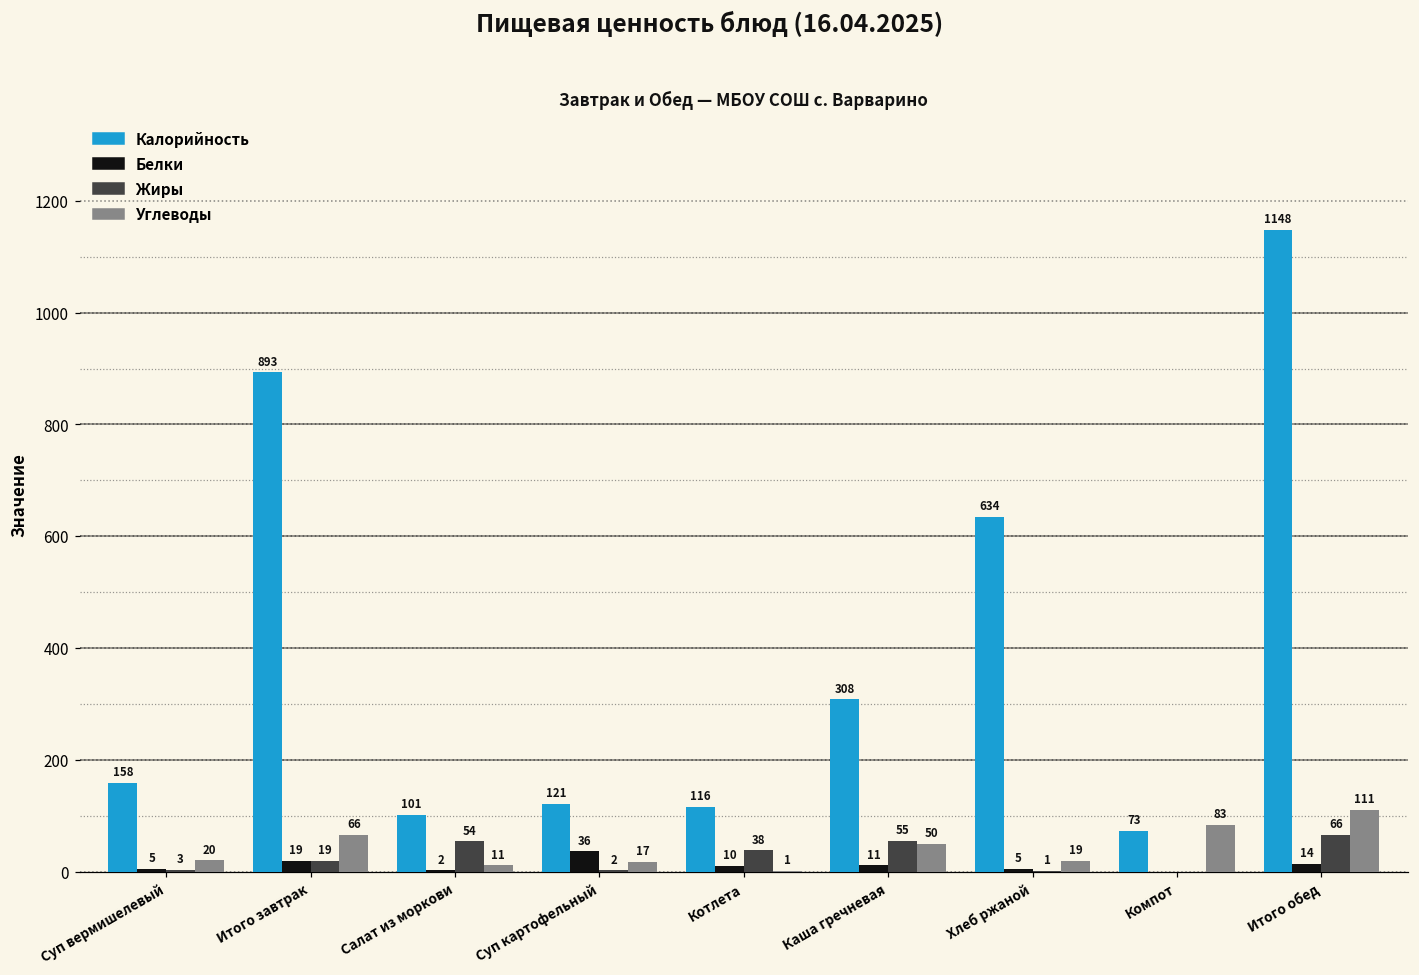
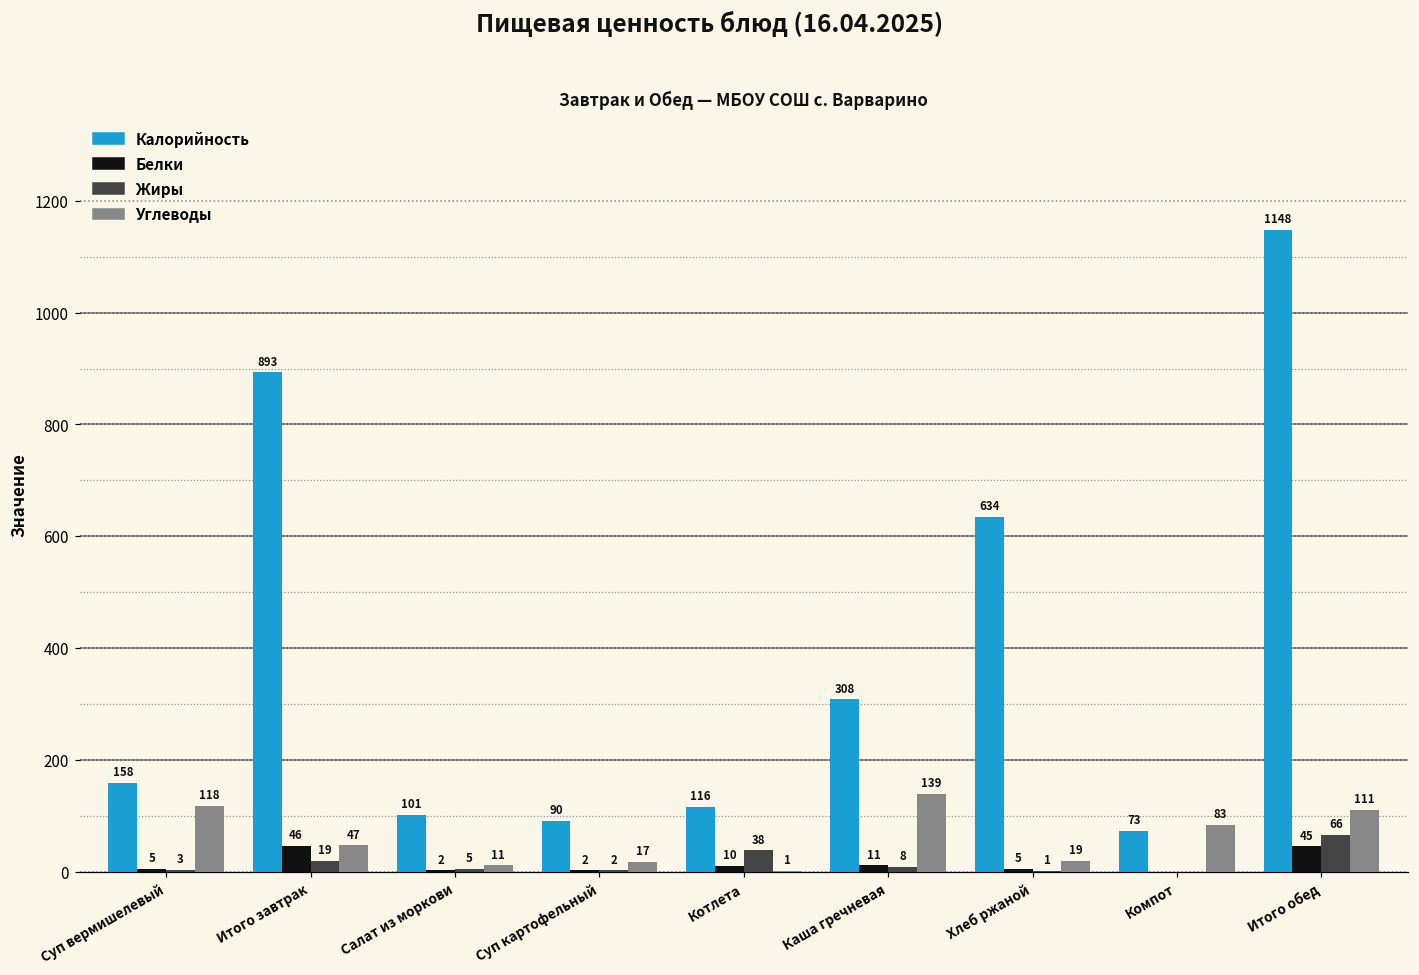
  {
    "Калорийность": {
      "Суп вермишелевый": 158,
      "Итого завтрак": 893,
      "Салат из моркови": 101,
-     "Суп картофельный": 121,
+     "Суп картофельный": 90,
      "Котлета": 116,
      "Каша гречневая": 308,
      "Хлеб ржаной": 634,
      "Компот": 73,
      "Итого обед": 1148
    },
    "Белки": {
      "Суп вермишелевый": 5,
-     "Итого завтрак": 19,
+     "Итого завтрак": 46,
      "Салат из моркови": 2,
-     "Суп картофельный": 36,
+     "Суп картофельный": 2,
      "Котлета": 10,
      "Каша гречневая": 11,
      "Хлеб ржаной": 5,
-     "Итого обед": 14
+     "Итого обед": 45
    },
    "Жиры": {
      "Суп вермишелевый": 3,
      "Итого завтрак": 19,
-     "Салат из моркови": 54,
+     "Салат из моркови": 5,
      "Суп картофельный": 2,
      "Котлета": 38,
-     "Каша гречневая": 55,
+     "Каша гречневая": 8,
      "Хлеб ржаной": 1,
      "Итого обед": 66
    },
    "Углеводы": {
-     "Суп вермишелевый": 20,
-     "Итого завтрак": 66,
+     "Суп вермишелевый": 118,
+     "Итого завтрак": 47,
      "Салат из моркови": 11,
      "Суп картофельный": 17,
      "Котлета": 1,
-     "Каша гречневая": 50,
+     "Каша гречневая": 139,
      "Хлеб ржаной": 19,
      "Компот": 83,
      "Итого обед": 111
    }
  }
